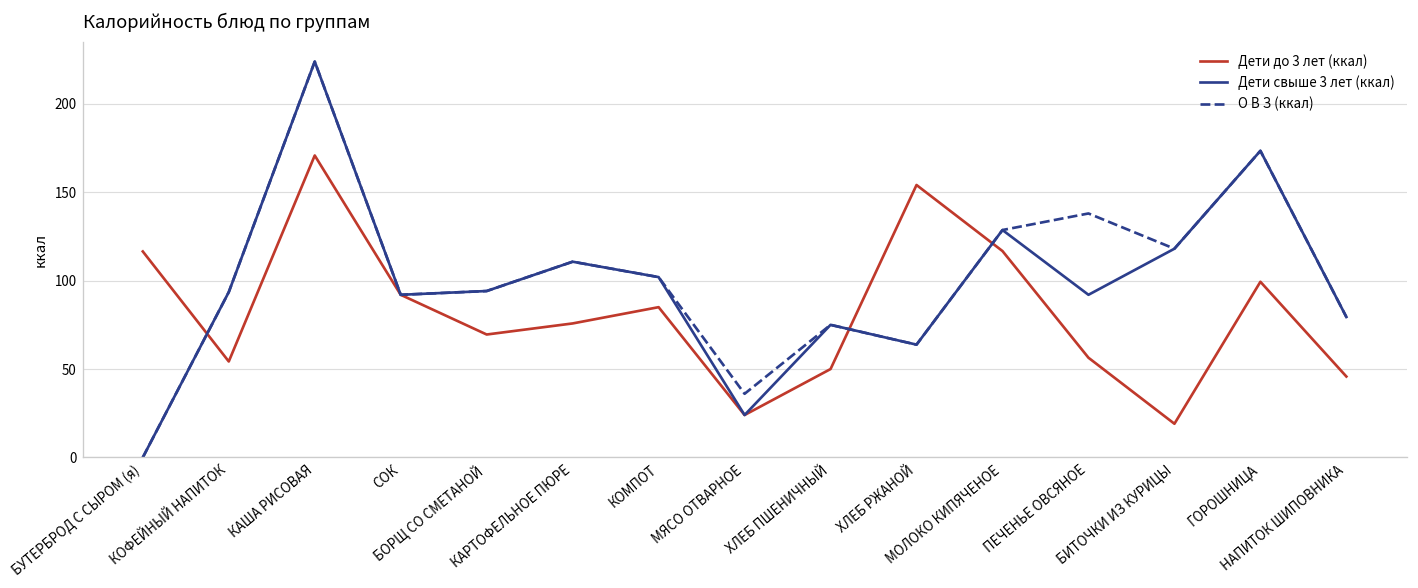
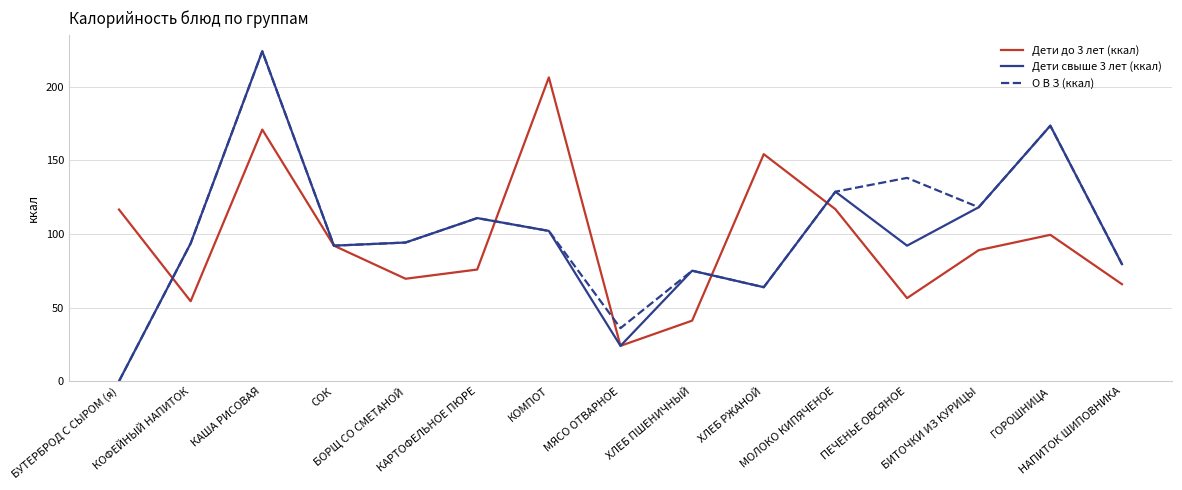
  {
    "Дети до 3 лет (ккал)": {
      "БУТЕРБРОД С СЫРОМ (я)": 117,
      "КОФЕЙНЫЙ НАПИТОК": 54,
      "КАША РИСОВАЯ": 171,
      "БОРЩ СО СМЕТАНОЙ": 70,
      "КАРТОФЕЛЬНОЕ ПЮРЕ": 76,
-     "КОМПОТ": 85,
-     "ХЛЕБ ПШЕНИЧНЫЙ": 50,
+     "КОМПОТ": 206,
+     "ХЛЕБ ПШЕНИЧНЫЙ": 41,
      "ХЛЕБ РЖАНОЙ": 154,
      "МОЛОКО КИПЯЧЕНОЕ": 117,
      "ПЕЧЕНЬЕ ОВСЯНОЕ": 56,
-     "БИТОЧКИ ИЗ КУРИЦЫ": 19,
+     "БИТОЧКИ ИЗ КУРИЦЫ": 89,
      "ГОРОШНИЦА": 99,
-     "НАПИТОК ШИПОВНИКА": 46
+     "НАПИТОК ШИПОВНИКА": 66
    }
  }
